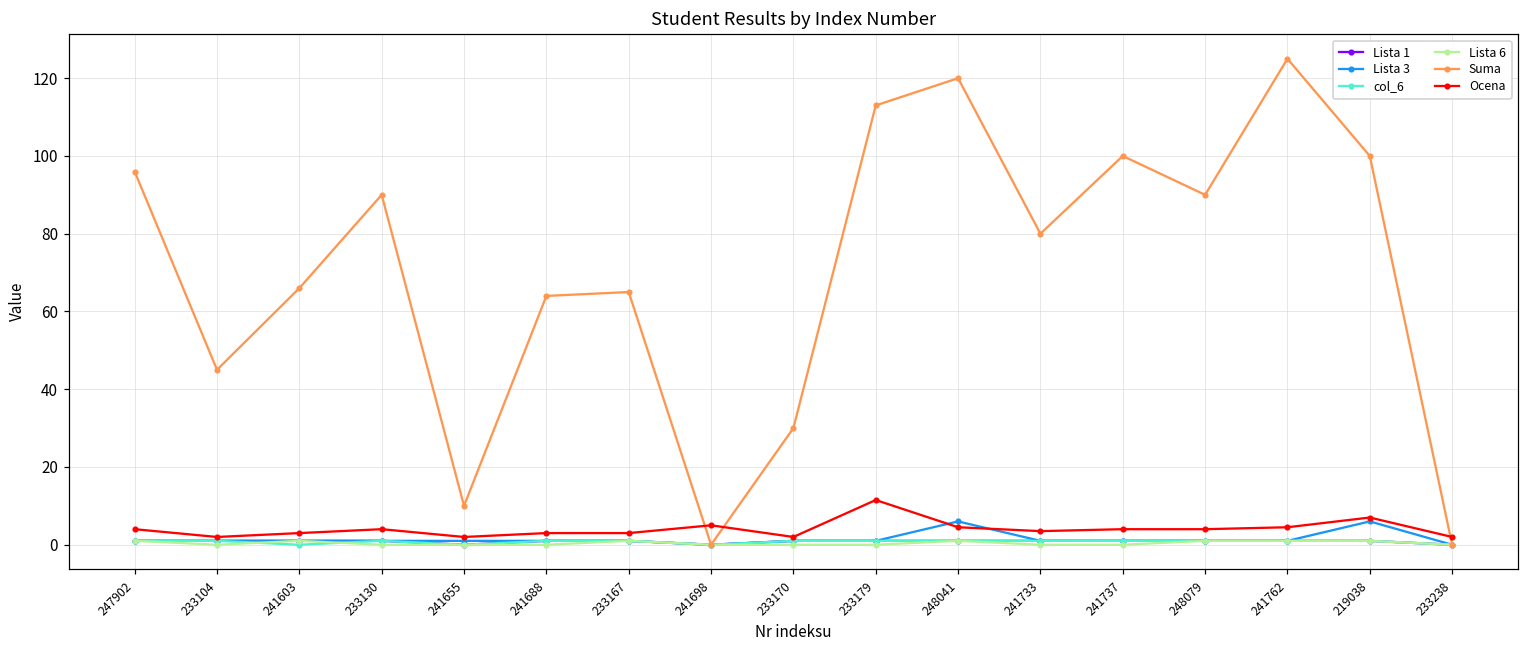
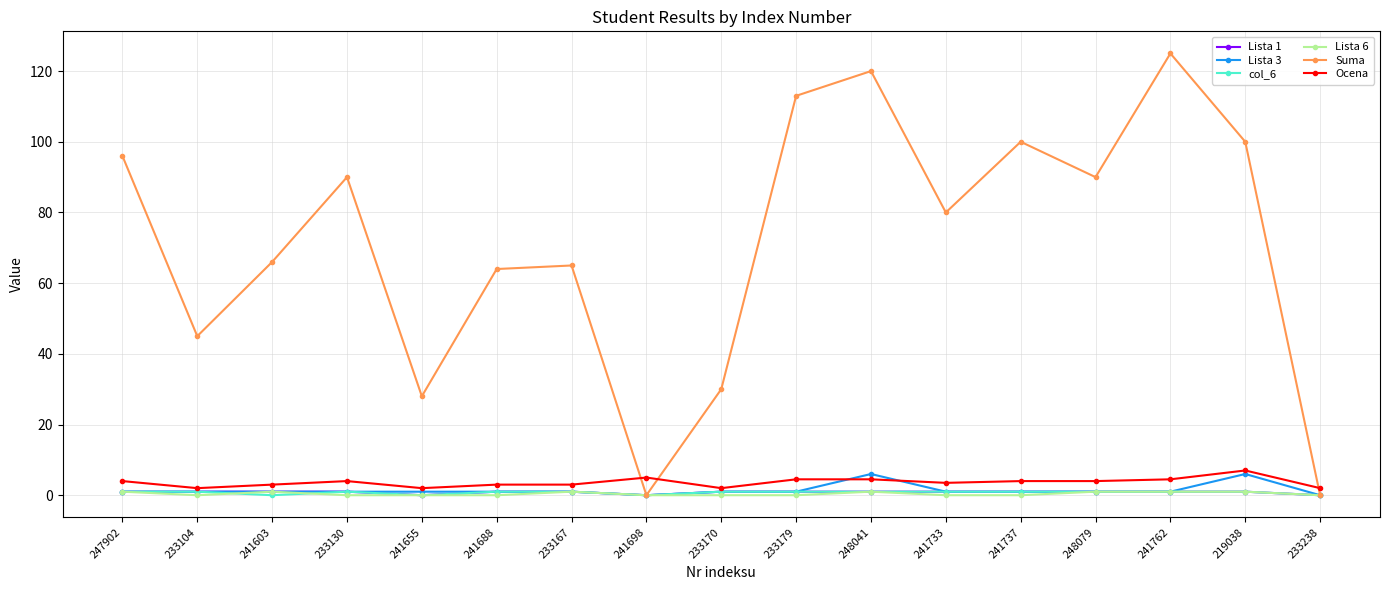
  {
    "Lista 3": {
      "241655": 1,
      "248041": 6,
      "219038": 6
    },
    "col_6": {
      "241603": 0
    },
    "Lista 6": {
      "233104": 0,
      "233130": 0,
      "241688": 0,
      "233170": 0,
      "233179": 0,
      "241733": 0,
      "241737": 0
    },
    "Suma": {
      "247902": 96,
      "233104": 45,
      "241603": 66,
      "233130": 90,
-     "241655": 10,
+     "241655": 28,
      "241688": 64,
      "233167": 65,
      "233170": 30,
      "233179": 113,
      "248041": 120,
      "241733": 80,
      "241737": 100,
      "248079": 90,
      "241762": 125,
      "219038": 100
    },
    "Ocena": {
      "247902": 4,
      "233104": 2,
      "241603": 3,
      "233130": 4,
      "241655": 2,
      "241688": 3,
      "233167": 3,
      "241698": 5,
      "233170": 2,
-     "233179": 12,
+     "233179": 5,
      "248041": 5,
      "241733": 4,
      "241737": 4,
      "248079": 4,
      "241762": 5,
      "219038": 7,
      "233238": 2
    }
  }
